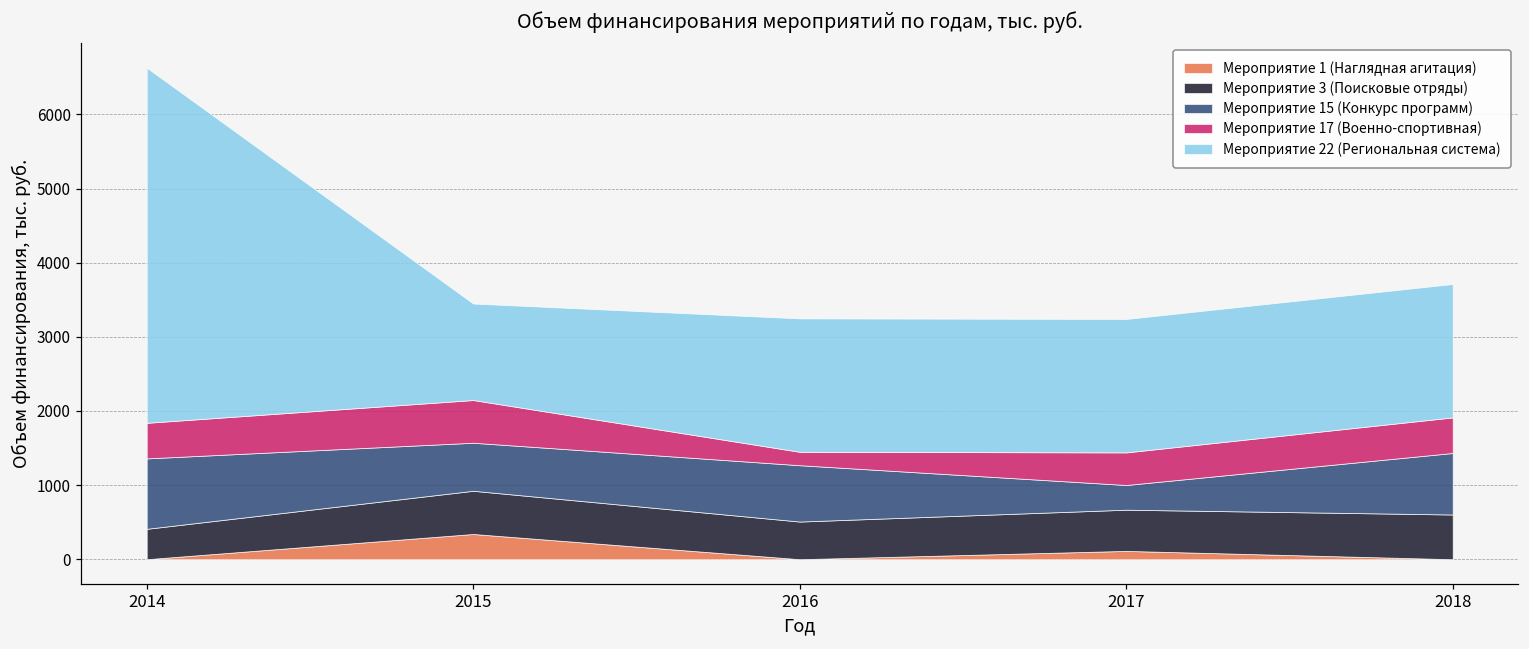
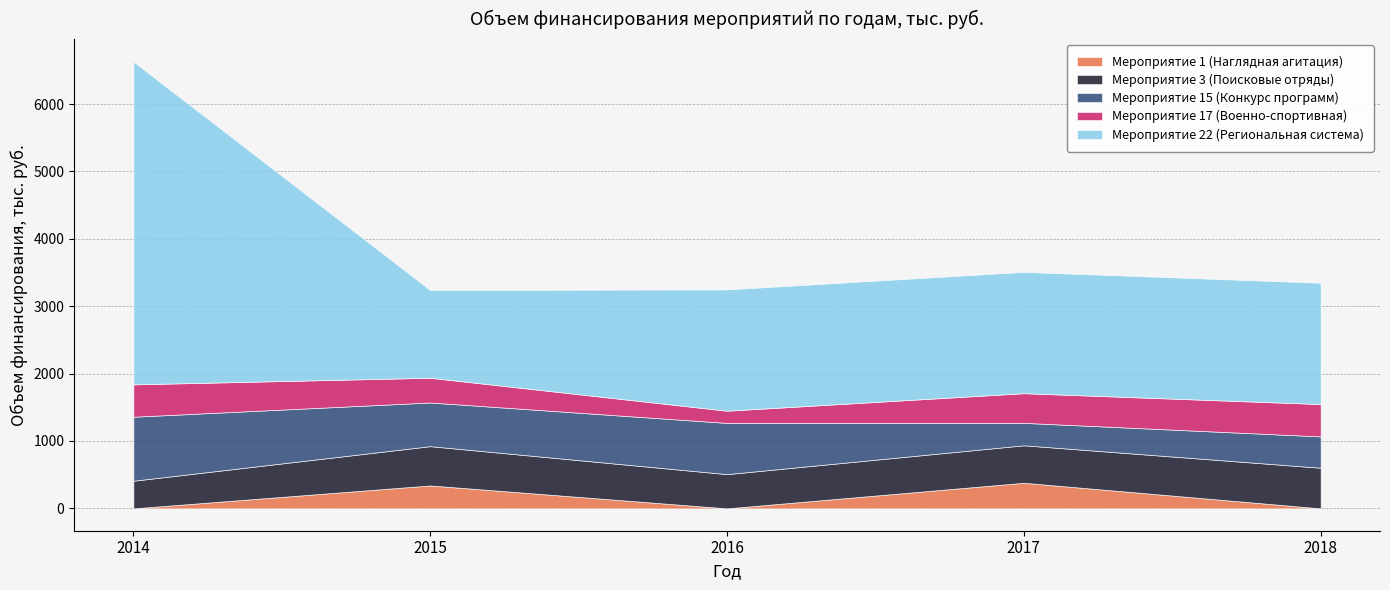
  {
    "Мероприятие 1 (Наглядная агитация)": {
      "2014": 0,
      "2015": 300,
      "2016": 0,
-     "2017": 100,
+     "2017": 400,
      "2018": 0
    },
    "Мероприятие 3 (Поисковые отряды)": {
      "2014": 400,
      "2015": 600,
      "2016": 500,
      "2017": 600,
      "2018": 600
    },
    "Мероприятие 15 (Конкурс программ)": {
      "2014": 1000,
      "2015": 600,
      "2016": 800,
      "2017": 300,
-     "2018": 800
+     "2018": 500
    },
    "Мероприятие 17 (Военно-спортивная)": {
      "2014": 500,
-     "2015": 600,
+     "2015": 400,
      "2016": 200,
      "2017": 400,
      "2018": 500
    },
    "Мероприятие 22 (Региональная система)": {
      "2014": 4800,
      "2015": 1300,
      "2016": 1800,
      "2017": 1800,
      "2018": 1800
    }
  }
